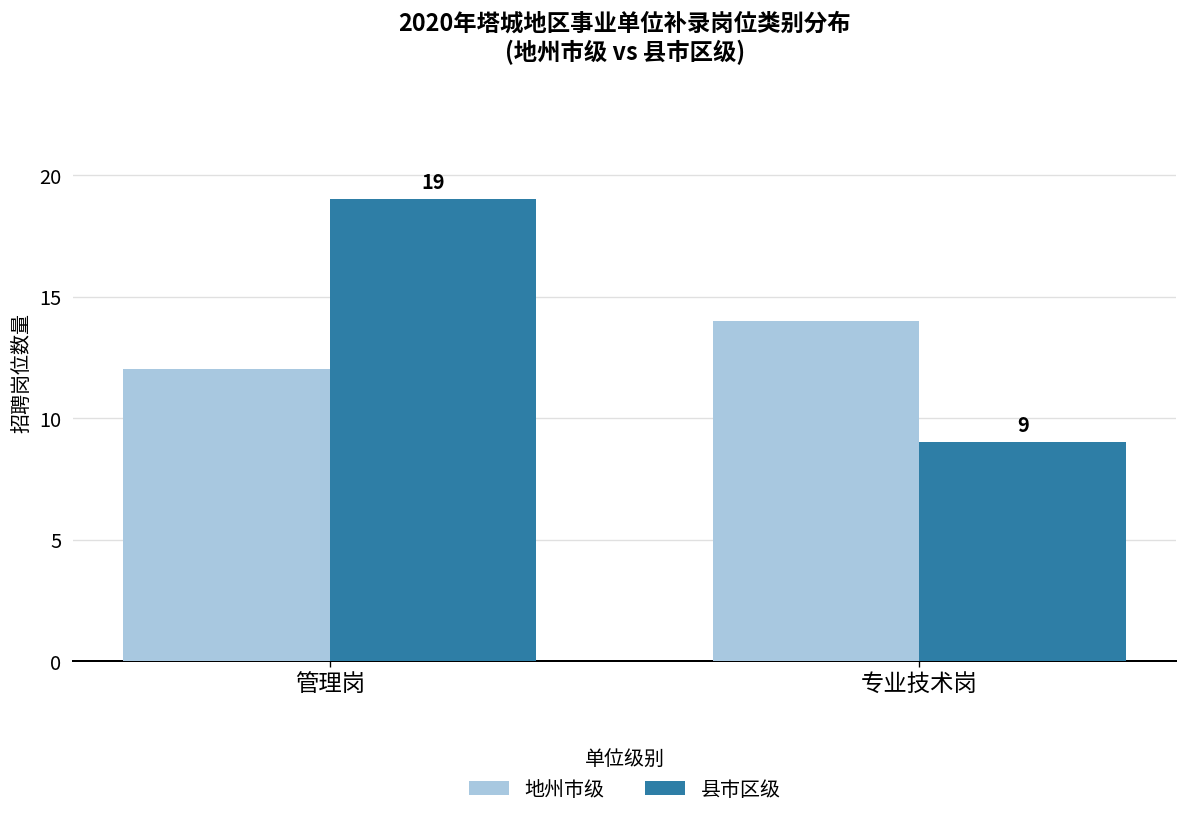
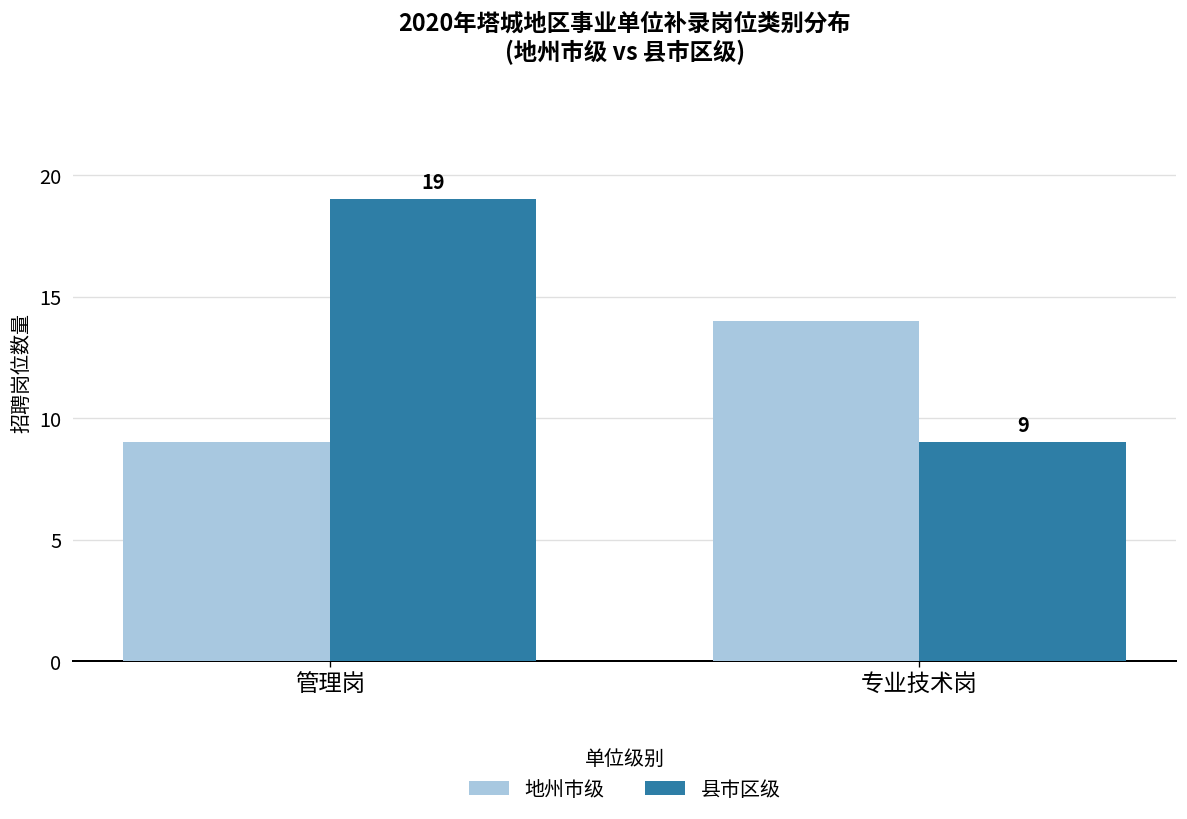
  {
    "地州市级": {
-     "管理岗": 12,
+     "管理岗": 9,
      "专业技术岗": 14
    },
    "县市区级": {
      "管理岗": 19,
      "专业技术岗": 9
    }
  }
